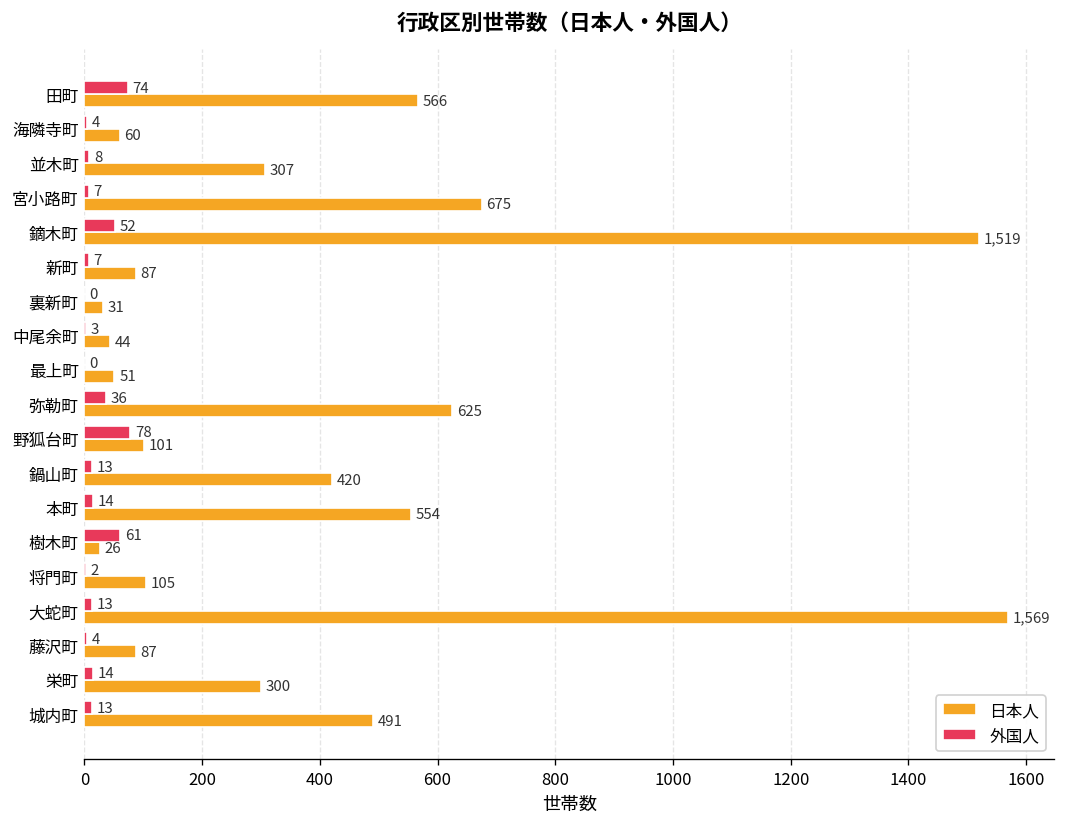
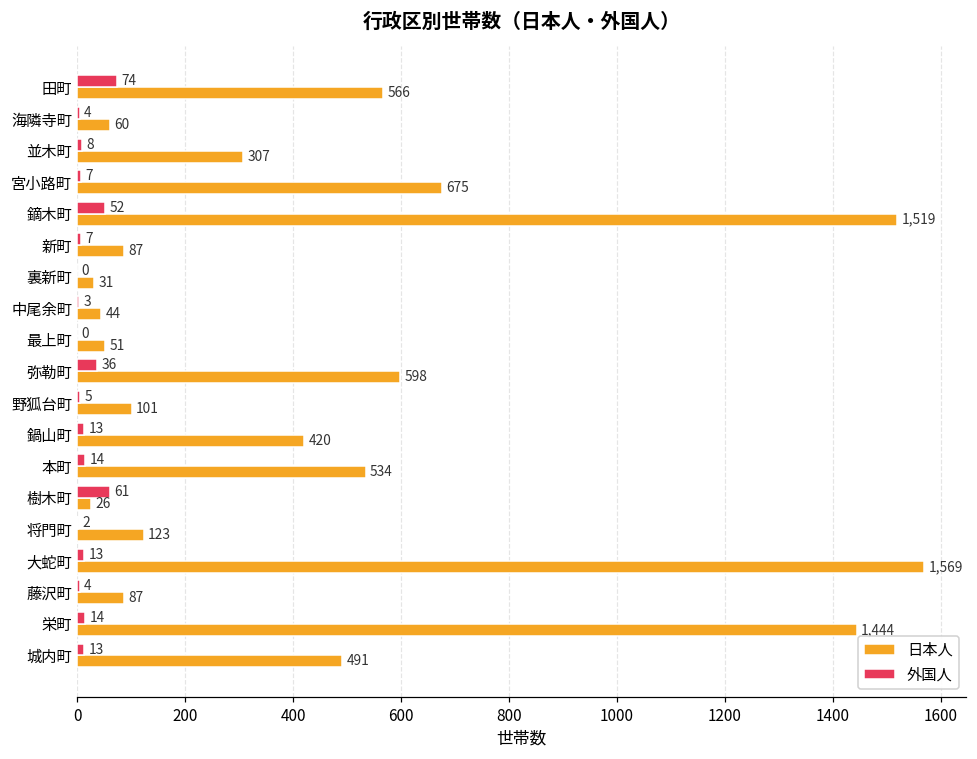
  {
    "日本人": {
      "田町": "566",
      "海隣寺町": "60",
      "並木町": "307",
      "宮小路町": "675",
      "鏑木町": "1,519",
      "新町": "87",
      "裏新町": "31",
      "中尾余町": "44",
      "最上町": "51",
-     "弥勒町": "625",
+     "弥勒町": "598",
      "野狐台町": "101",
      "鍋山町": "420",
-     "本町": "554",
+     "本町": "534",
      "樹木町": "26",
-     "将門町": "105",
+     "将門町": "123",
      "大蛇町": "1,569",
      "藤沢町": "87",
-     "栄町": "300",
+     "栄町": "1,444",
      "城内町": "491"
    },
    "外国人": {
      "田町": "74",
      "海隣寺町": "4",
      "並木町": "8",
      "宮小路町": "7",
      "鏑木町": "52",
      "新町": "7",
      "裏新町": "0",
      "中尾余町": "3",
      "最上町": "0",
      "弥勒町": "36",
-     "野狐台町": "78",
+     "野狐台町": "5",
      "鍋山町": "13",
      "本町": "14",
      "樹木町": "61",
      "将門町": "2",
      "大蛇町": "13",
      "藤沢町": "4",
      "栄町": "14",
      "城内町": "13"
    }
  }
